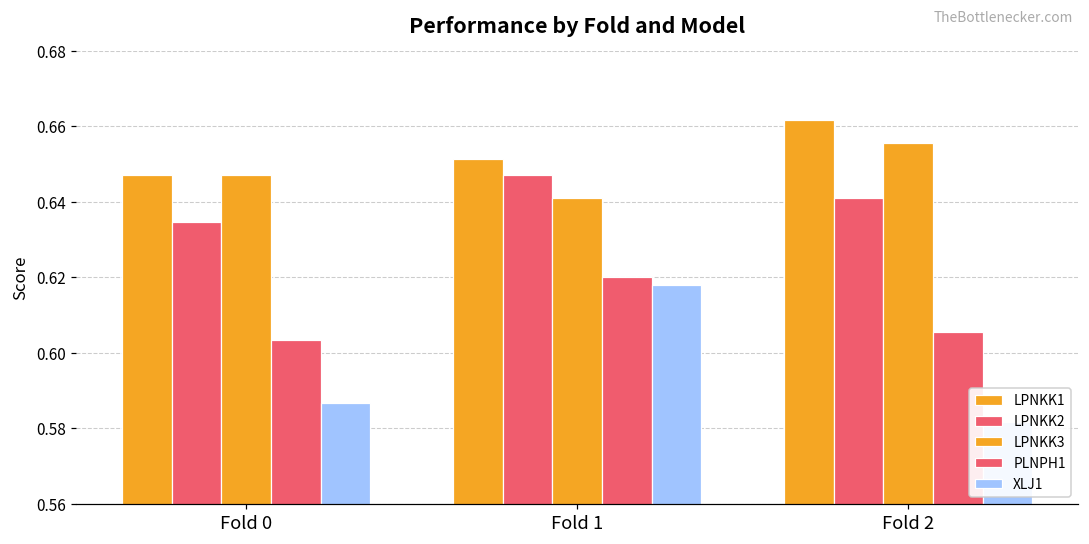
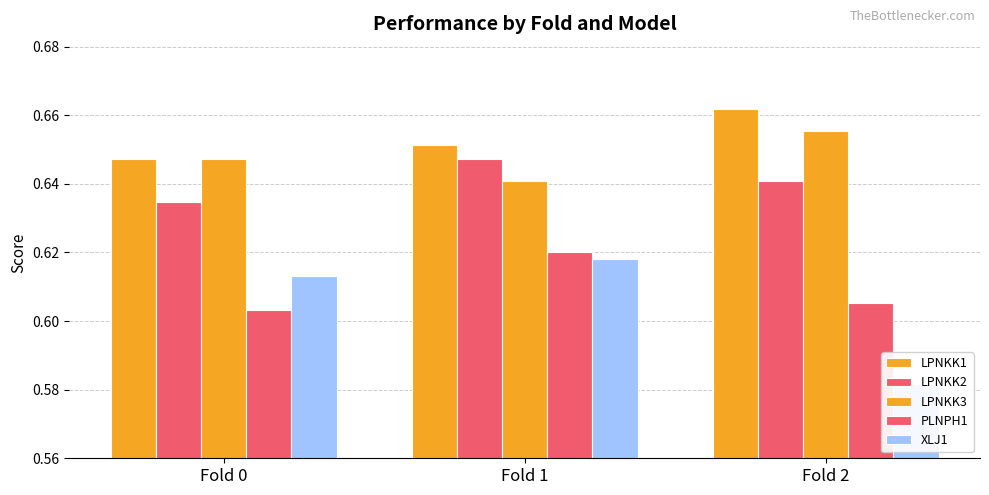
  {
    "XLJ1": {
-     "Fold 0": 0.587,
+     "Fold 0": 0.613,
      "Fold 1": 0.618
    }
  }
